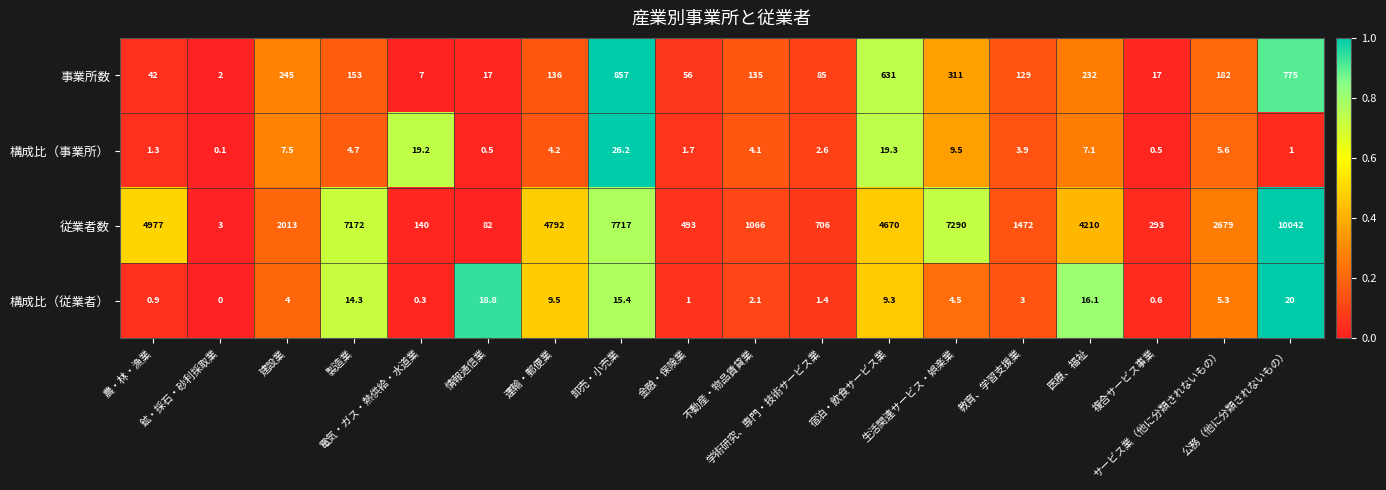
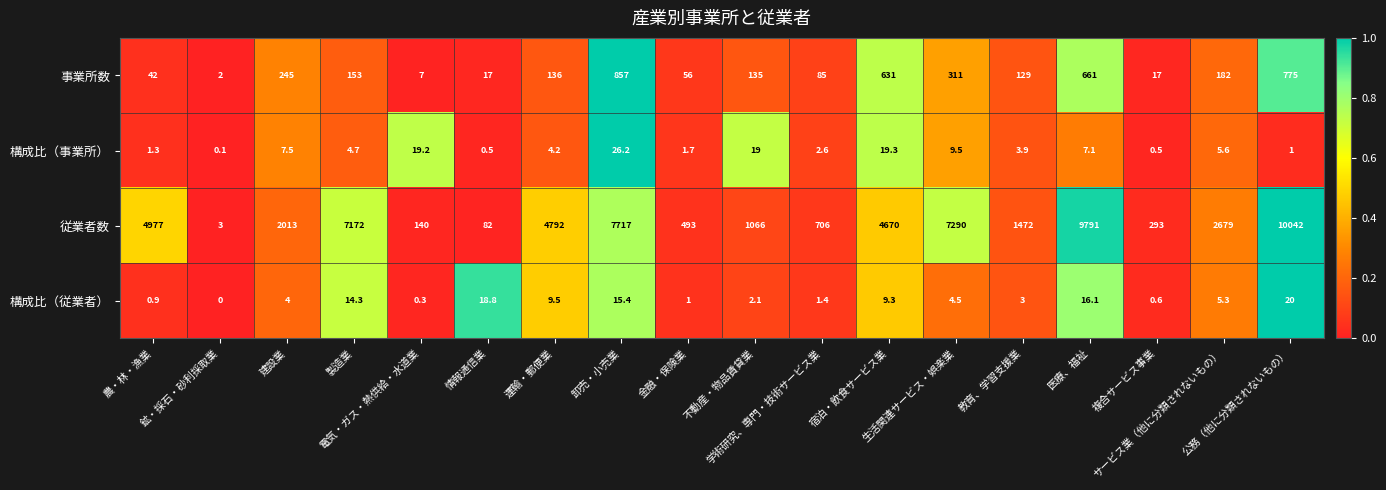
  {
    "事業所数": {
      "農・林・漁業": 42,
      "鉱・採石・砂利採取業": 2,
      "建設業": 245,
      "製造業": 153,
      "電気・ガス・熱供給・水道業": 7,
      "情報通信業": 17,
      "運輸・郵便業": 136,
      "卸売・小売業": 857,
      "金融・保険業": 56,
      "不動産・物品賃貸業": 135,
      "学術研究、専門・技術サービス業": 85,
      "宿泊・飲食サービス業": 631,
      "生活関連サービス・娯楽業": 311,
      "教育、学習支援業": 129,
-     "医療、福祉": 232,
+     "医療、福祉": 661,
      "複合サービス事業": 17,
      "サービス業（他に分類されないもの）": 182,
      "公務（他に分類されないもの）": 775
    },
    "構成比（事業所）": {
      "農・林・漁業": 1.3,
      "鉱・採石・砂利採取業": 0.1,
      "建設業": 7.5,
      "製造業": 4.7,
      "電気・ガス・熱供給・水道業": 19.2,
      "情報通信業": 0.5,
      "運輸・郵便業": 4.2,
      "卸売・小売業": 26.2,
      "金融・保険業": 1.7,
-     "不動産・物品賃貸業": 4.1,
+     "不動産・物品賃貸業": 19,
      "学術研究、専門・技術サービス業": 2.6,
      "宿泊・飲食サービス業": 19.3,
      "生活関連サービス・娯楽業": 9.5,
      "教育、学習支援業": 3.9,
      "医療、福祉": 7.1,
      "複合サービス事業": 0.5,
      "サービス業（他に分類されないもの）": 5.6,
      "公務（他に分類されないもの）": 1
    },
    "従業者数": {
      "農・林・漁業": 4977,
      "鉱・採石・砂利採取業": 3,
      "建設業": 2013,
      "製造業": 7172,
      "電気・ガス・熱供給・水道業": 140,
      "情報通信業": 82,
      "運輸・郵便業": 4792,
      "卸売・小売業": 7717,
      "金融・保険業": 493,
      "不動産・物品賃貸業": 1066,
      "学術研究、専門・技術サービス業": 706,
      "宿泊・飲食サービス業": 4670,
      "生活関連サービス・娯楽業": 7290,
      "教育、学習支援業": 1472,
-     "医療、福祉": 4210,
+     "医療、福祉": 9791,
      "複合サービス事業": 293,
      "サービス業（他に分類されないもの）": 2679,
      "公務（他に分類されないもの）": 10042
    },
    "構成比（従業者）": {
      "農・林・漁業": 0.9,
      "鉱・採石・砂利採取業": 0,
      "建設業": 4,
      "製造業": 14.3,
      "電気・ガス・熱供給・水道業": 0.3,
      "情報通信業": 18.8,
      "運輸・郵便業": 9.5,
      "卸売・小売業": 15.4,
      "金融・保険業": 1,
      "不動産・物品賃貸業": 2.1,
      "学術研究、専門・技術サービス業": 1.4,
      "宿泊・飲食サービス業": 9.3,
      "生活関連サービス・娯楽業": 4.5,
      "教育、学習支援業": 3,
      "医療、福祉": 16.1,
      "複合サービス事業": 0.6,
      "サービス業（他に分類されないもの）": 5.3,
      "公務（他に分類されないもの）": 20
    }
  }
